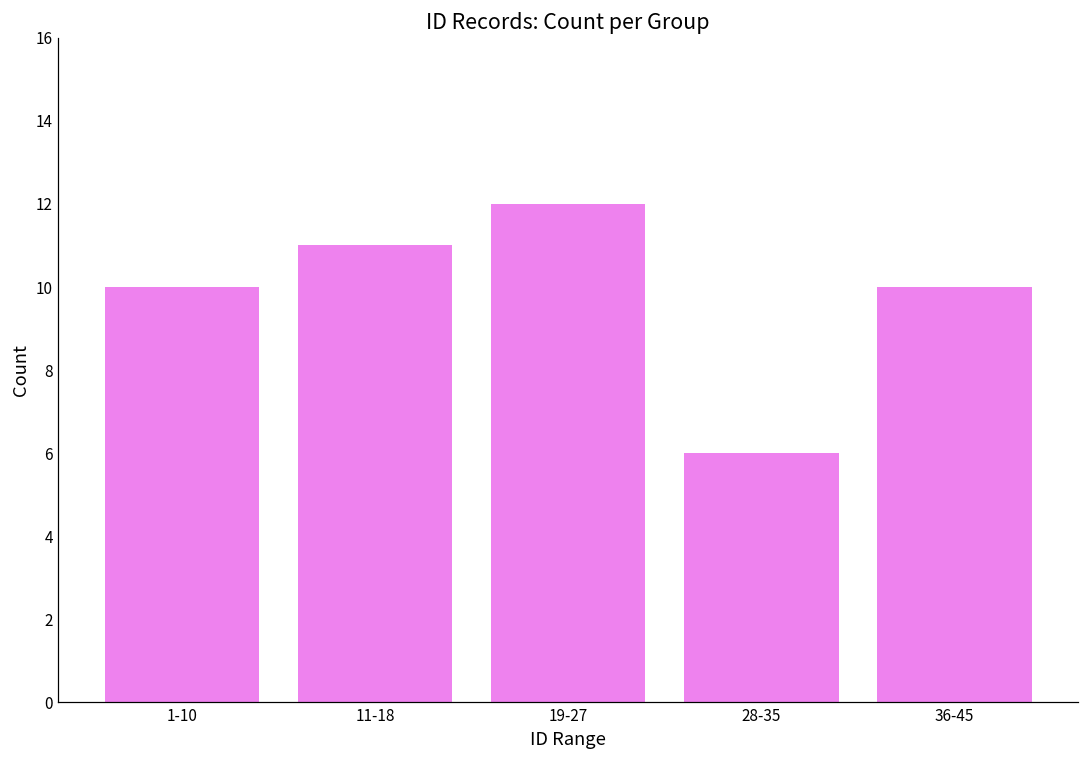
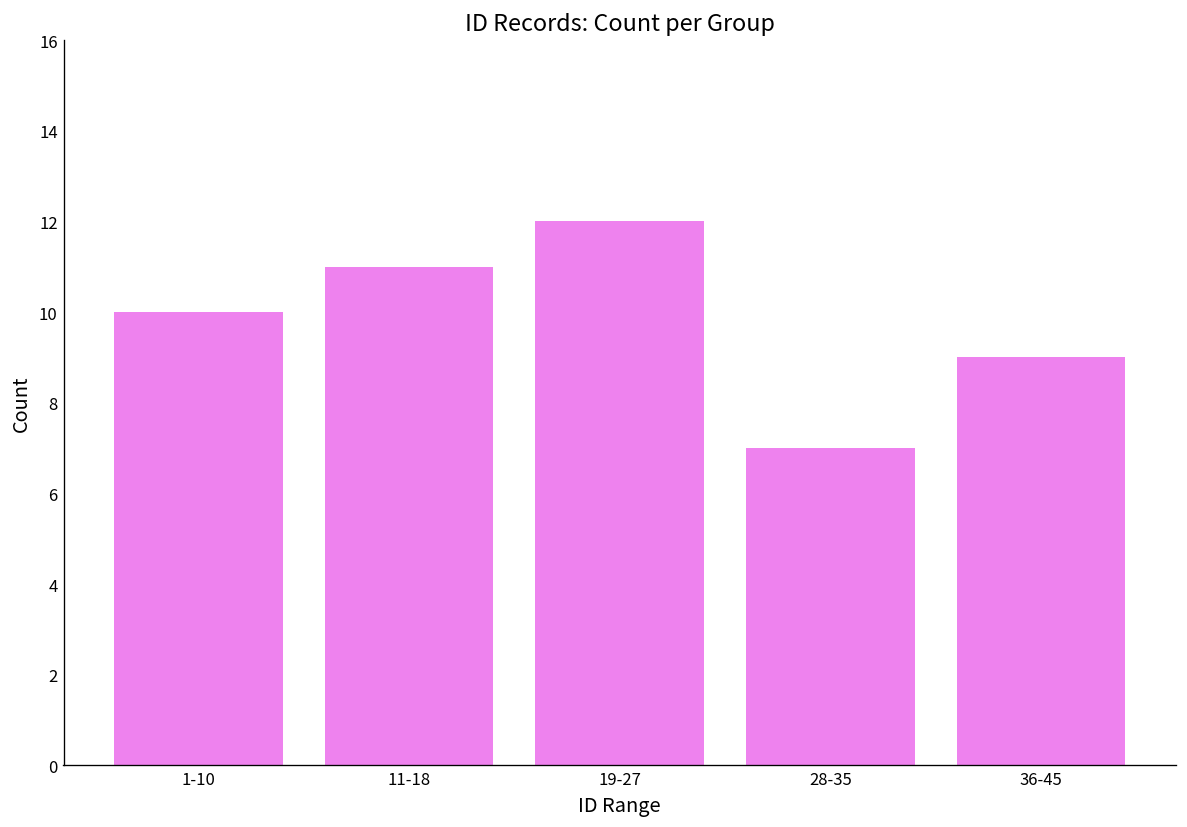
  {
    "1-10": 10,
    "11-18": 11,
    "19-27": 12,
-   "28-35": 6,
-   "36-45": 10
+   "28-35": 7,
+   "36-45": 9
  }
